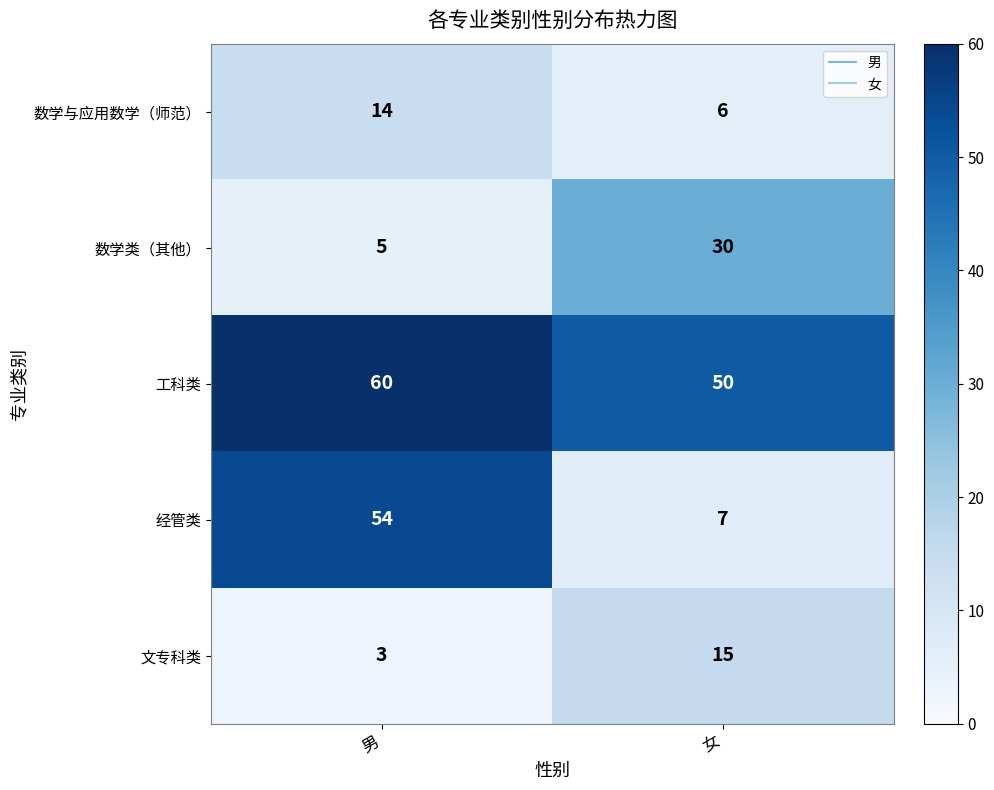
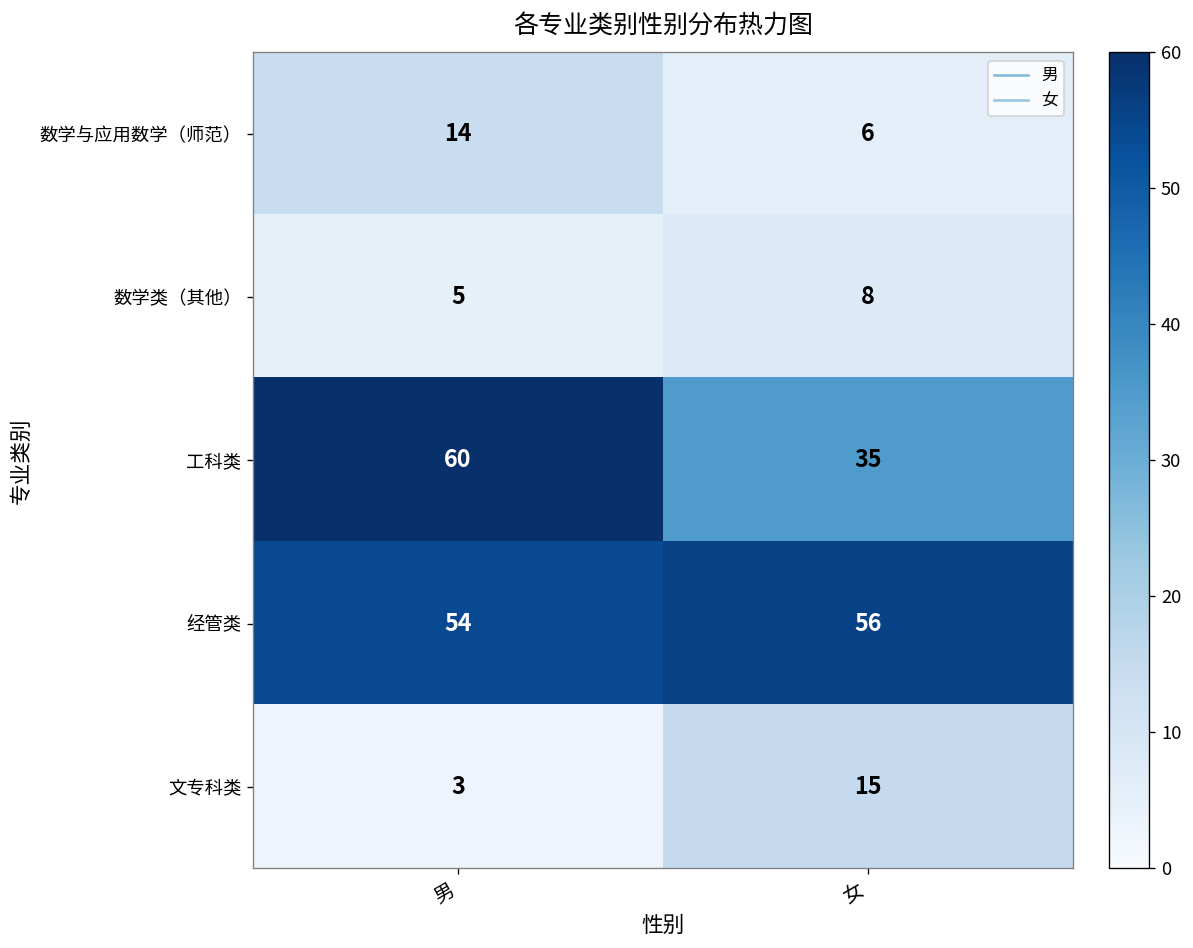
  {
    "数学与应用数学（师范）": {
      "男": 14,
      "女": 6
    },
    "数学类（其他）": {
      "男": 5,
-     "女": 30
+     "女": 8
    },
    "工科类": {
      "男": 60,
-     "女": 50
+     "女": 35
    },
    "经管类": {
      "男": 54,
-     "女": 7
+     "女": 56
    },
    "文专科类": {
      "男": 3,
      "女": 15
    }
  }
